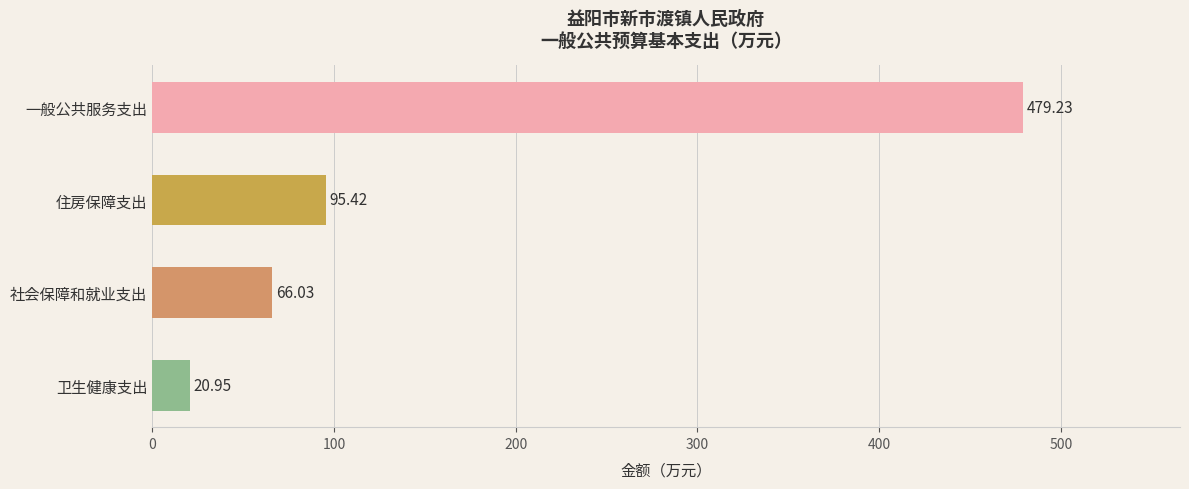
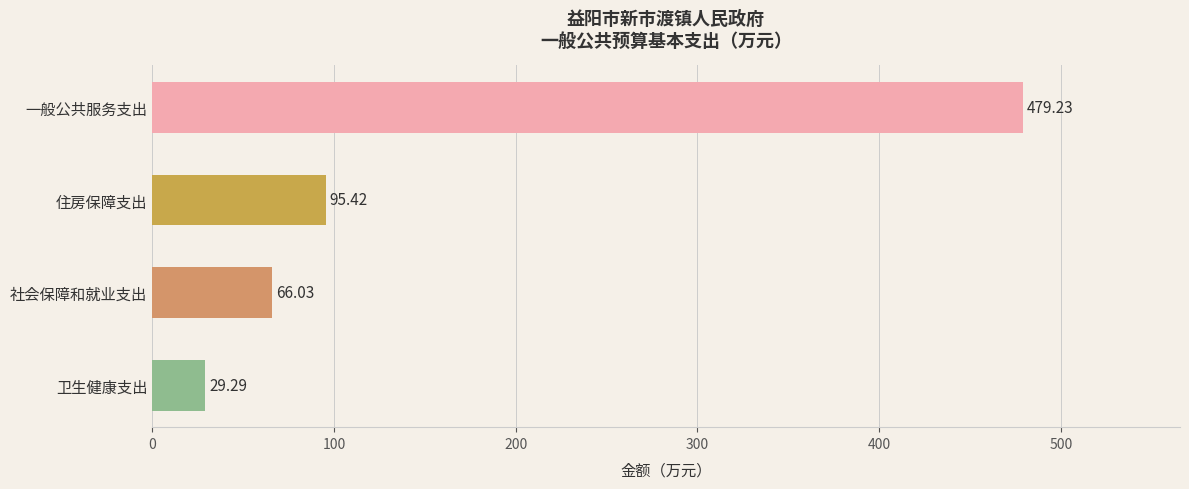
  {
    "一般公共服务支出": 479.23,
    "住房保障支出": 95.42,
    "社会保障和就业支出": 66.03,
-   "卫生健康支出": 20.95
+   "卫生健康支出": 29.29
  }
